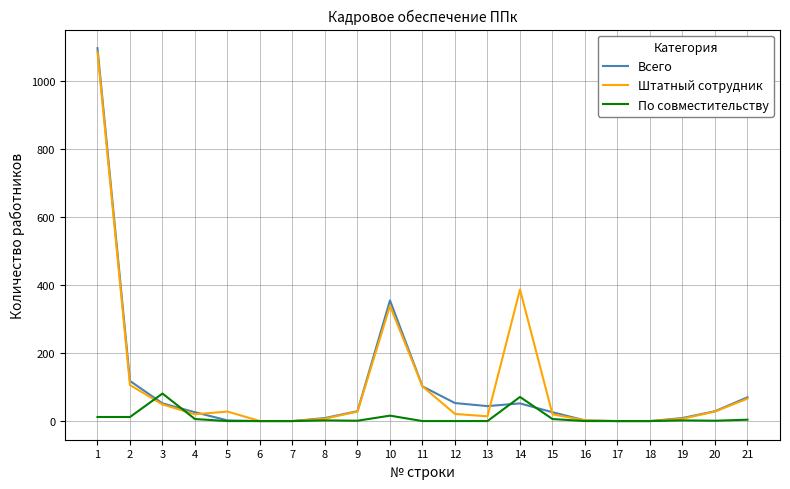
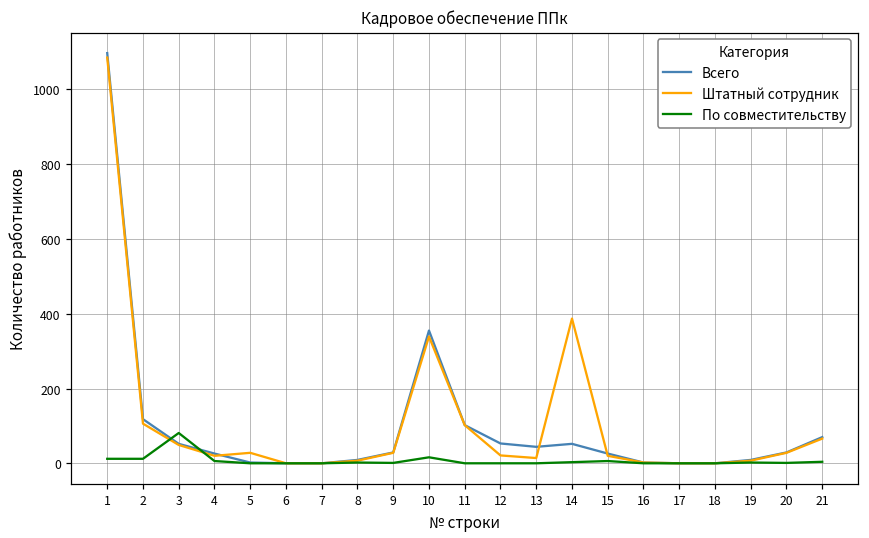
  {
    "Всего": {
      "1": 1100,
      "2": 120,
      "10": 360,
      "12": 50,
      "13": 40,
      "14": 50
    },
    "Штатный сотрудник": {
      "1": 1090,
      "2": 110,
      "5": 30,
      "10": 340,
      "12": 20,
      "13": 10,
      "14": 390
    },
    "По совместительству": {
      "1": 10,
      "2": 10,
      "3": 80,
      "4": 10,
      "9": 0,
      "10": 20,
      "11": 0,
      "12": 0,
      "13": 0,
-     "14": 70,
+     "14": 0,
      "15": 10,
      "20": 0,
      "21": 0
    }
  }
